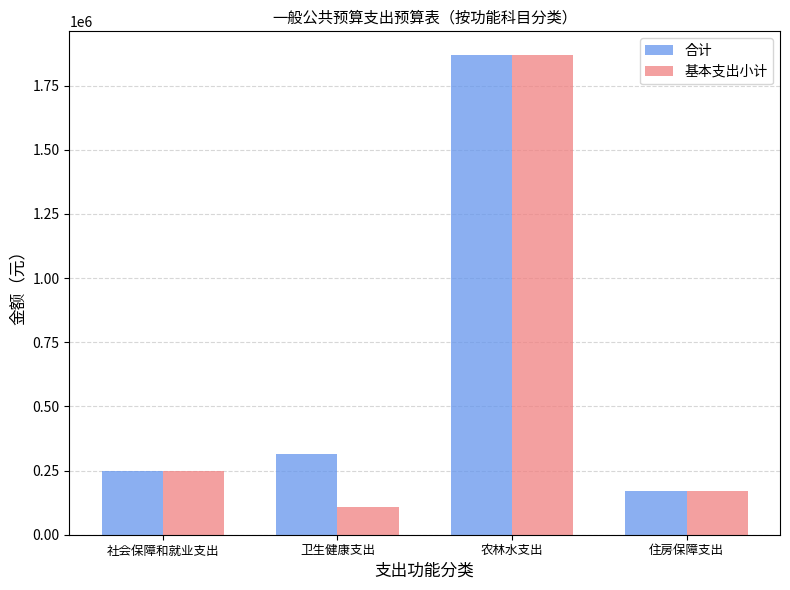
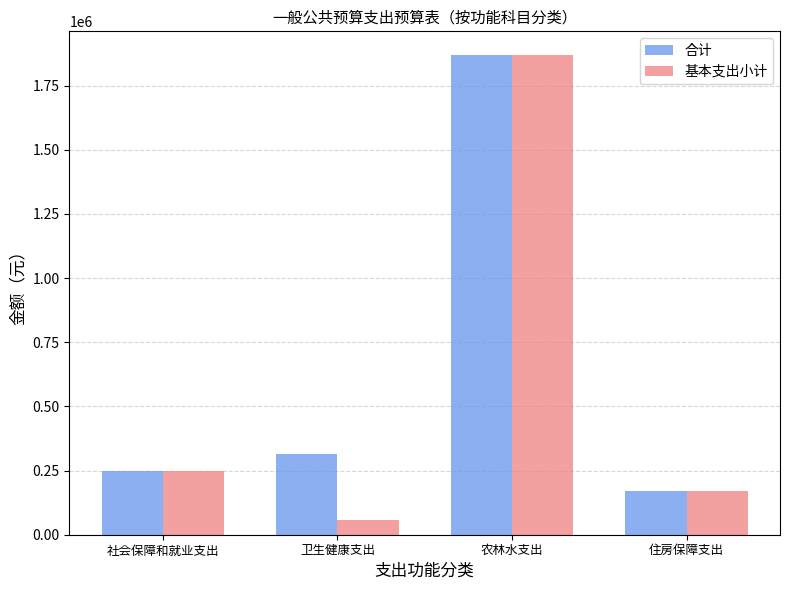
  {
    "合计": {
      "社会保障和就业支出": 250000,
      "卫生健康支出": 320000,
      "农林水支出": 1870000,
      "住房保障支出": 170000
    },
    "基本支出小计": {
      "社会保障和就业支出": 250000,
-     "卫生健康支出": 110000,
+     "卫生健康支出": 60000,
      "农林水支出": 1870000,
      "住房保障支出": 170000
    }
  }
